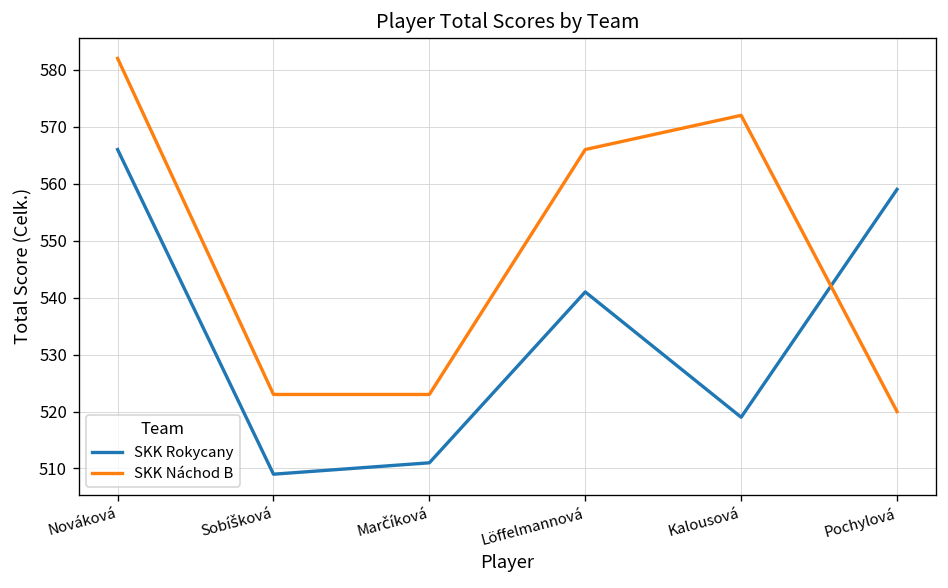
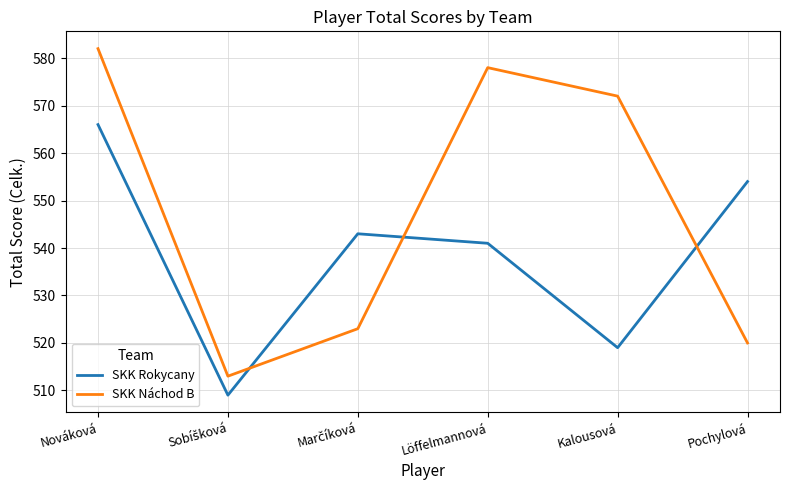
  {
    "SKK Rokycany": {
      "Nováková": 566,
      "Sobíšková": 509,
-     "Marčíková": 511,
+     "Marčíková": 543,
      "Löffelmannová": 541,
      "Kalousová": 519,
-     "Pochylová": 559
+     "Pochylová": 554
    },
    "SKK Náchod B": {
      "Nováková": 582,
-     "Sobíšková": 523,
+     "Sobíšková": 513,
      "Marčíková": 523,
-     "Löffelmannová": 566,
+     "Löffelmannová": 578,
      "Kalousová": 572,
      "Pochylová": 520
    }
  }
